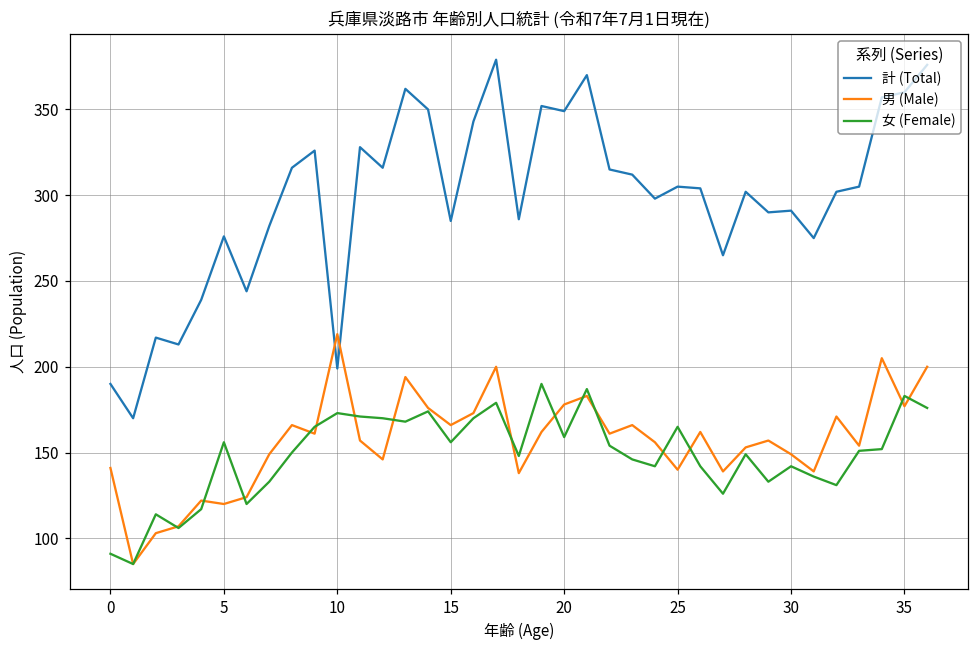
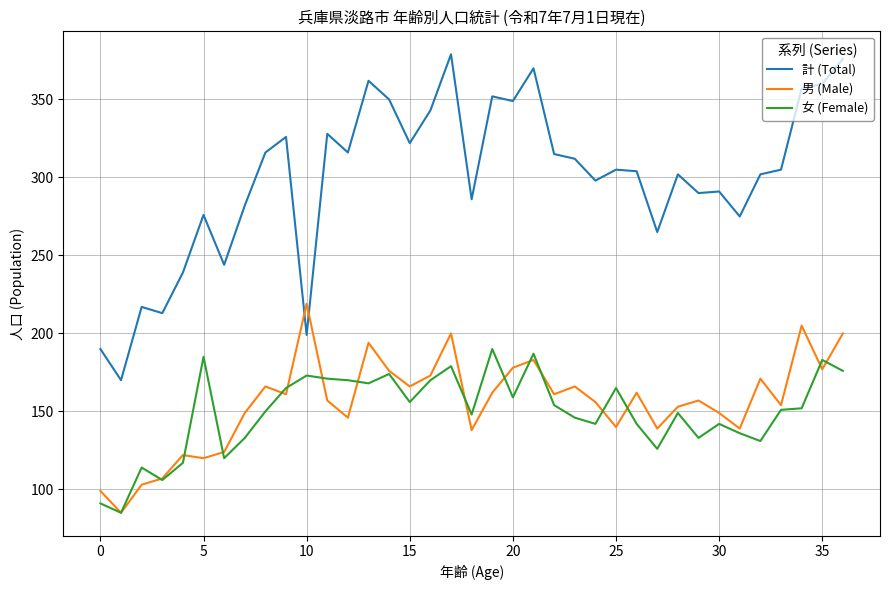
  {
    "計 (Total)": {
      "0": 190,
      "5": 276,
      "10": 199,
-     "15": 285,
+     "15": 322,
      "20": 349,
      "25": 305,
      "30": 291
    },
    "男 (Male)": {
-     "0": 141,
+     "0": 99,
      "5": 120,
      "10": 219,
      "15": 166,
      "20": 178,
      "25": 140,
      "30": 149,
      "35": 177
    },
    "女 (Female)": {
      "0": 91,
-     "5": 156,
+     "5": 185,
      "10": 173,
      "15": 156,
      "20": 159,
      "25": 165,
      "30": 142,
      "35": 183
    }
  }
